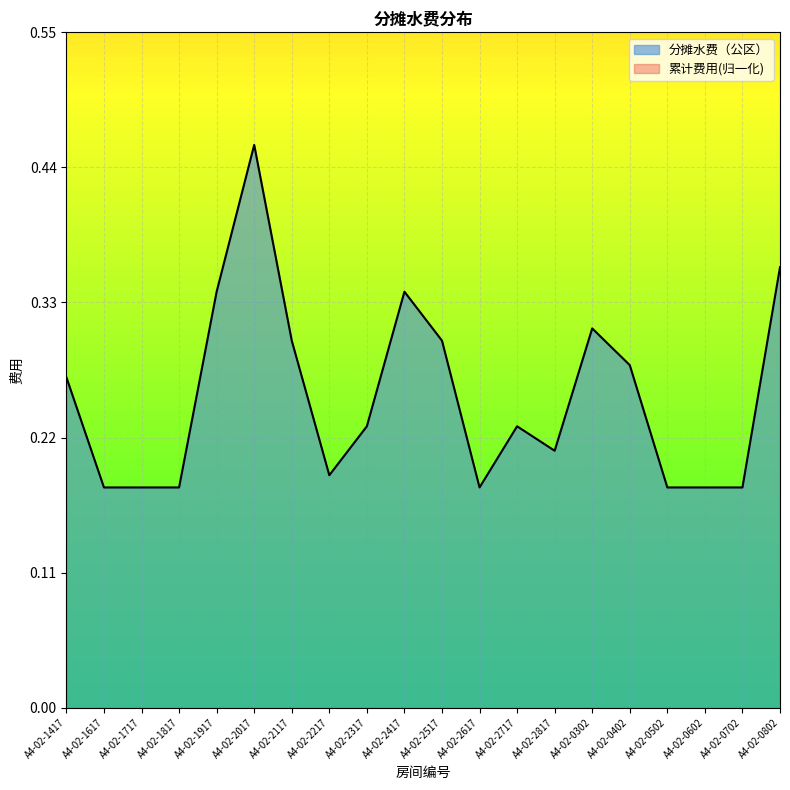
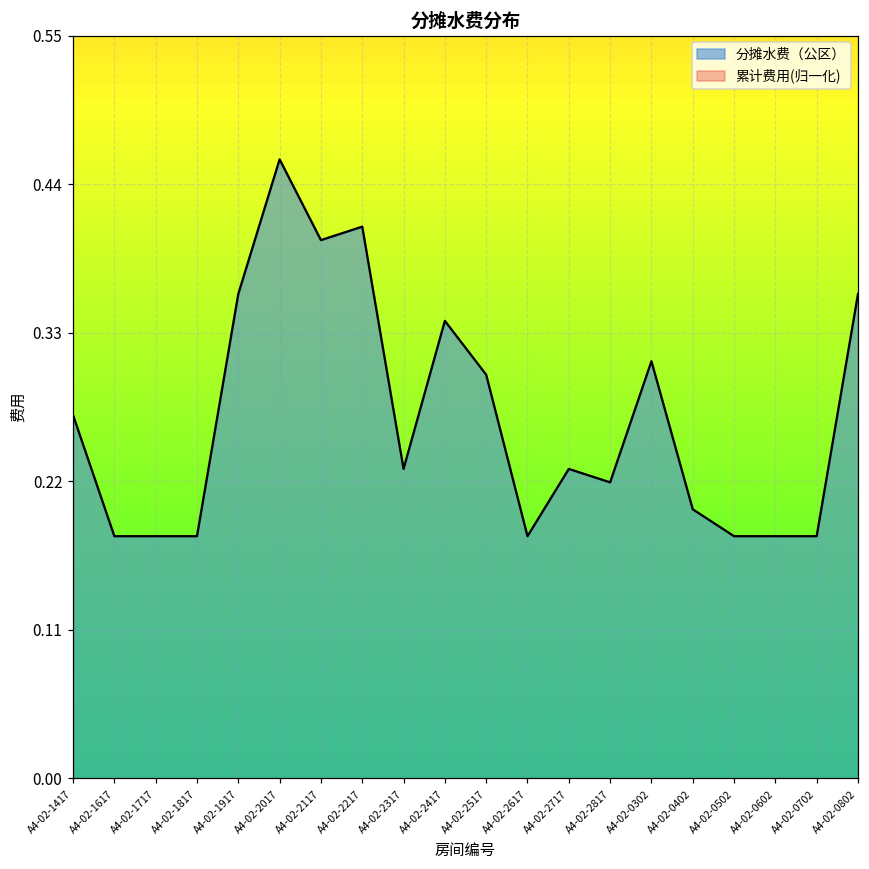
  {
    "A4-02-1417": 0.27,
    "A4-02-1617": 0.18,
    "A4-02-1717": 0.18,
    "A4-02-1817": 0.18,
-   "A4-02-1917": 0.34,
+   "A4-02-1917": 0.36,
    "A4-02-2017": 0.46,
-   "A4-02-2117": 0.3,
-   "A4-02-2217": 0.19,
+   "A4-02-2117": 0.4,
+   "A4-02-2217": 0.41,
    "A4-02-2317": 0.23,
    "A4-02-2417": 0.34,
    "A4-02-2517": 0.30,
    "A4-02-2617": 0.18,
    "A4-02-2717": 0.23,
-   "A4-02-2817": 0.21,
+   "A4-02-2817": 0.22,
    "A4-02-0302": 0.31,
-   "A4-02-0402": 0.28,
+   "A4-02-0402": 0.20,
    "A4-02-0502": 0.18,
    "A4-02-0602": 0.18,
    "A4-02-0702": 0.18,
    "A4-02-0802": 0.36
  }
